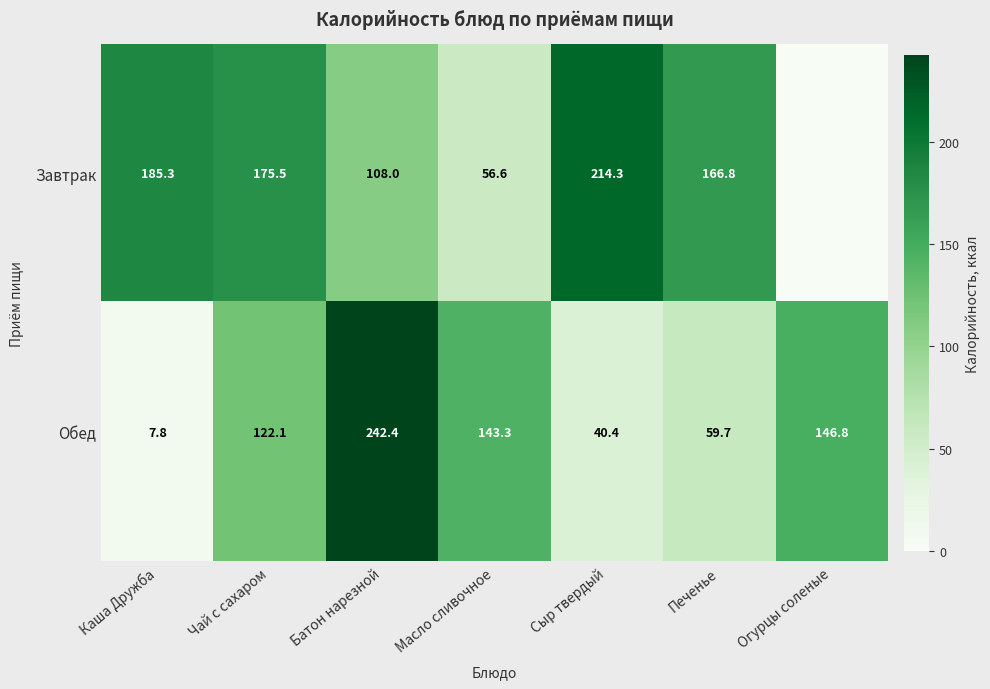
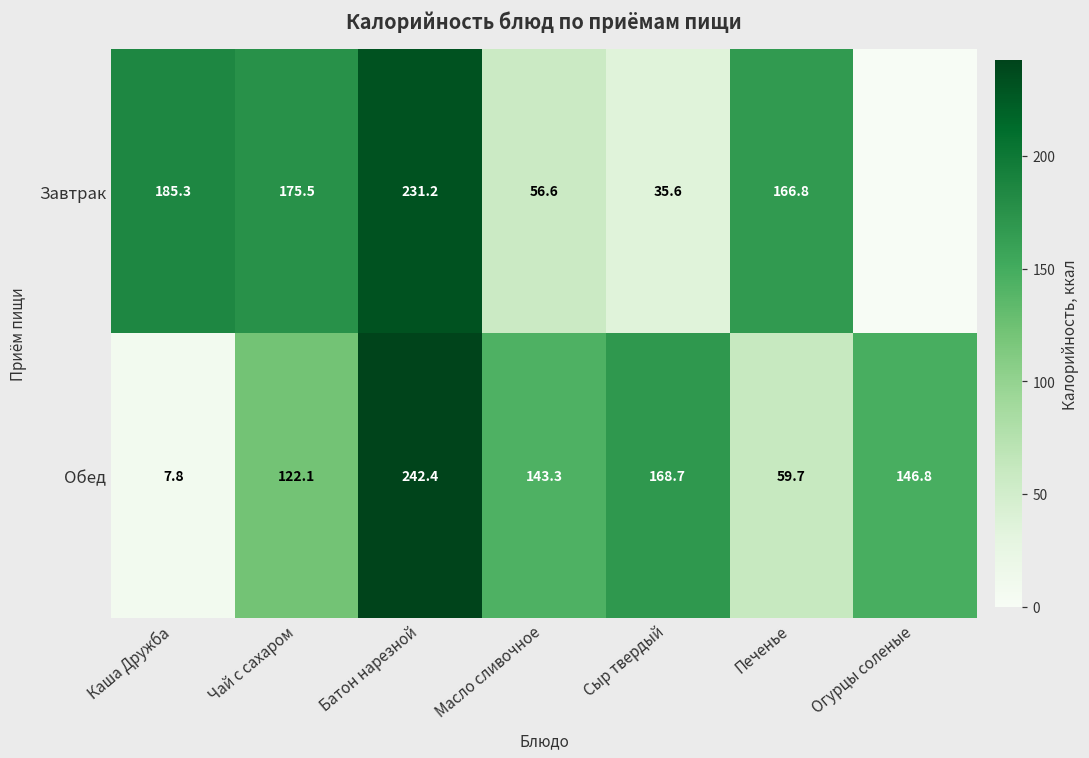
  {
    "Завтрак": {
      "Каша Дружба": 185.3,
      "Чай с сахаром": 175.5,
-     "Батон нарезной": 108.0,
+     "Батон нарезной": 231.2,
      "Масло сливочное": 56.6,
-     "Сыр твердый": 214.3,
+     "Сыр твердый": 35.6,
      "Печенье": 166.8
    },
    "Обед": {
      "Каша Дружба": 7.8,
      "Чай с сахаром": 122.1,
      "Батон нарезной": 242.4,
      "Масло сливочное": 143.3,
-     "Сыр твердый": 40.4,
+     "Сыр твердый": 168.7,
      "Печенье": 59.7,
      "Огурцы соленые": 146.8
    }
  }
